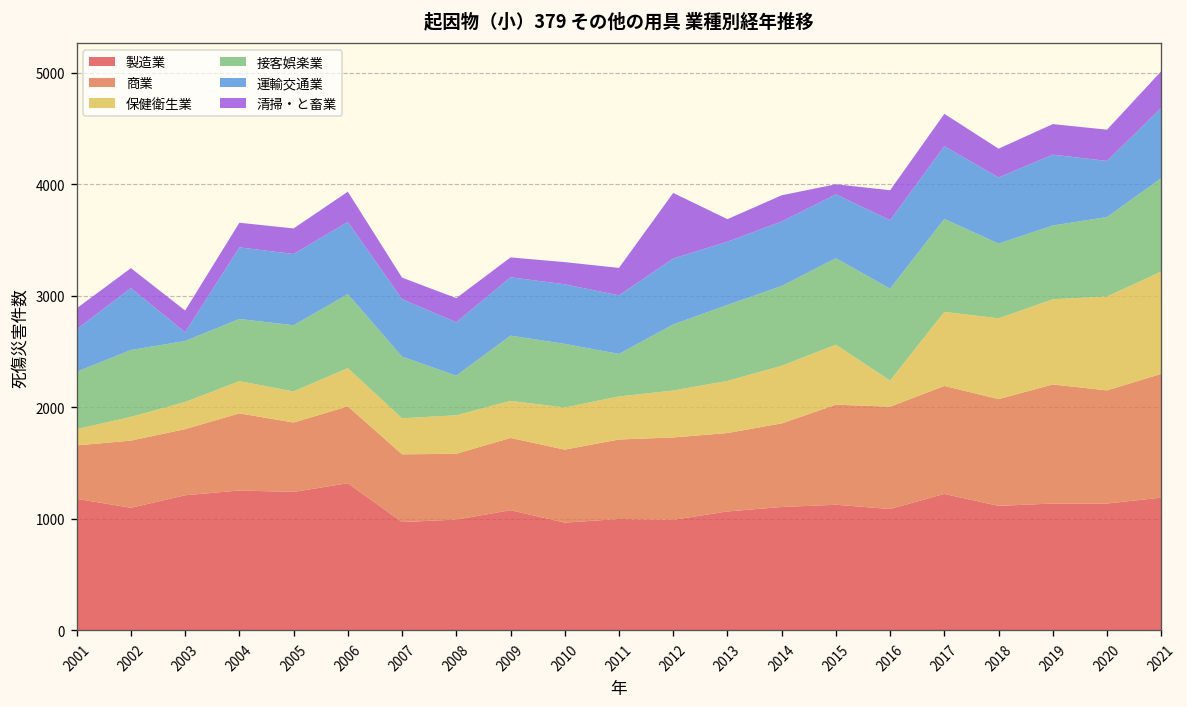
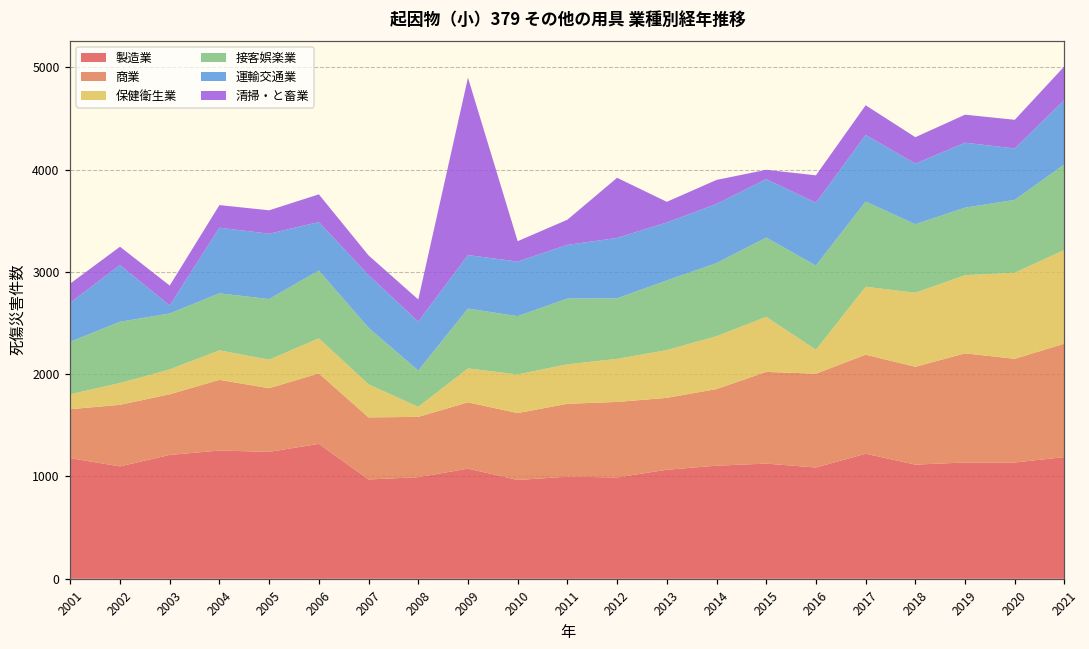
  {
    "保健衛生業": {
      "2001": 100,
      "2002": 200,
      "2003": 200,
      "2004": 300,
      "2005": 300,
      "2006": 300,
      "2007": 300,
-     "2008": 300,
+     "2008": 100,
      "2009": 300,
      "2010": 400,
      "2011": 400,
      "2012": 400,
      "2013": 500,
      "2014": 500,
      "2015": 500,
      "2016": 200,
      "2017": 700,
      "2018": 700,
      "2019": 800,
      "2020": 800,
      "2021": 900
    },
    "接客娯楽業": {
      "2001": 500,
      "2002": 600,
      "2003": 500,
      "2004": 600,
      "2005": 600,
      "2006": 700,
      "2007": 600,
      "2008": 400,
      "2009": 600,
      "2010": 600,
-     "2011": 400,
+     "2011": 600,
      "2012": 600,
      "2013": 700,
      "2014": 700,
      "2015": 800,
      "2016": 800,
      "2017": 800,
      "2018": 700,
      "2019": 700,
      "2020": 700,
      "2021": 800
    },
    "運輸交通業": {
      "2001": 400,
      "2002": 600,
      "2003": 100,
      "2004": 600,
      "2005": 600,
-     "2006": 600,
+     "2006": 500,
      "2007": 500,
      "2008": 500,
      "2009": 500,
      "2010": 500,
      "2011": 500,
      "2012": 600,
      "2013": 600,
      "2014": 600,
      "2015": 600,
      "2016": 600,
      "2017": 700,
      "2018": 600,
      "2019": 600,
      "2020": 500,
      "2021": 600
    },
    "清掃・と畜業": {
      "2001": 200,
      "2002": 200,
      "2003": 200,
      "2004": 200,
      "2005": 200,
      "2006": 300,
      "2007": 200,
      "2008": 200,
-     "2009": 200,
+     "2009": 1700,
      "2010": 200,
      "2011": 200,
      "2012": 600,
      "2013": 200,
      "2014": 200,
      "2015": 100,
      "2016": 300,
      "2017": 300,
      "2018": 300,
      "2019": 300,
      "2020": 300,
      "2021": 300
    }
  }
